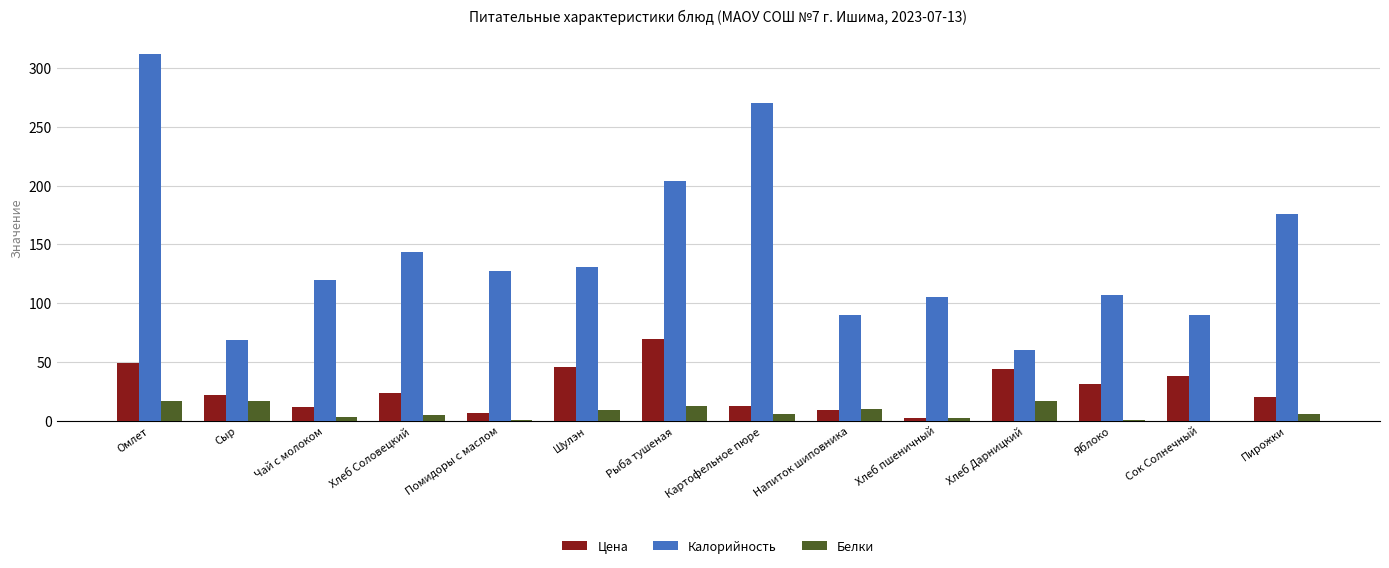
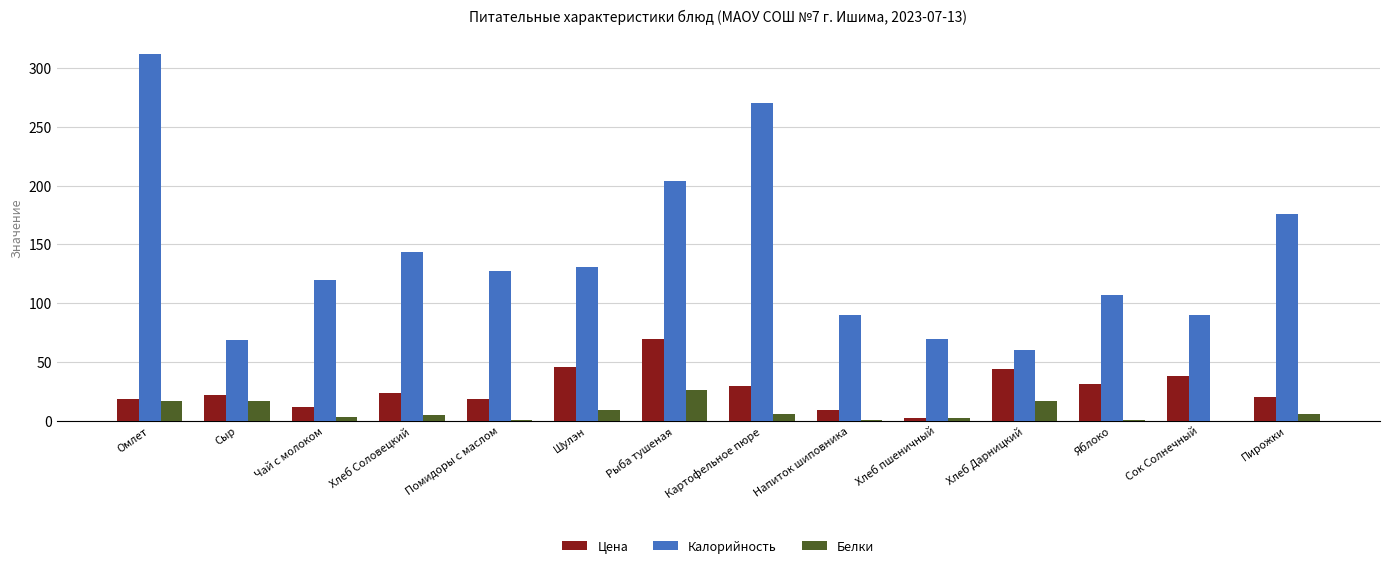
  {
    "Цена": {
-     "Омлет": 49,
+     "Омлет": 19,
      "Сыр": 22,
      "Чай с молоком": 11,
      "Хлеб Соловецкий": 23,
-     "Помидоры с маслом": 7,
+     "Помидоры с маслом": 19,
      "Шулэн": 46,
      "Рыба тушеная": 69,
-     "Картофельное пюре": 12,
+     "Картофельное пюре": 30,
      "Напиток шиповника": 9,
      "Хлеб Дарницкий": 44,
      "Яблоко": 31,
      "Сок Солнечный": 38,
      "Пирожки": 20
    },
    "Калорийность": {
      "Омлет": 312,
      "Сыр": 69,
      "Чай с молоком": 120,
      "Хлеб Соловецкий": 144,
      "Помидоры с маслом": 127,
      "Шулэн": 131,
      "Рыба тушеная": 204,
      "Картофельное пюре": 270,
      "Напиток шиповника": 90,
-     "Хлеб пшеничный": 105,
+     "Хлеб пшеничный": 70,
      "Хлеб Дарницкий": 60,
      "Яблоко": 107,
      "Сок Солнечный": 90,
      "Пирожки": 176
    },
    "Белки": {
      "Омлет": 17,
      "Сыр": 17,
      "Чай с молоком": 3,
      "Хлеб Соловецкий": 5,
      "Шулэн": 9,
-     "Рыба тушеная": 13,
+     "Рыба тушеная": 26,
      "Картофельное пюре": 6,
-     "Напиток шиповника": 10,
+     "Напиток шиповника": 1,
      "Хлеб пшеничный": 2,
      "Хлеб Дарницкий": 17,
      "Сок Солнечный": 0,
      "Пирожки": 6
    }
  }
